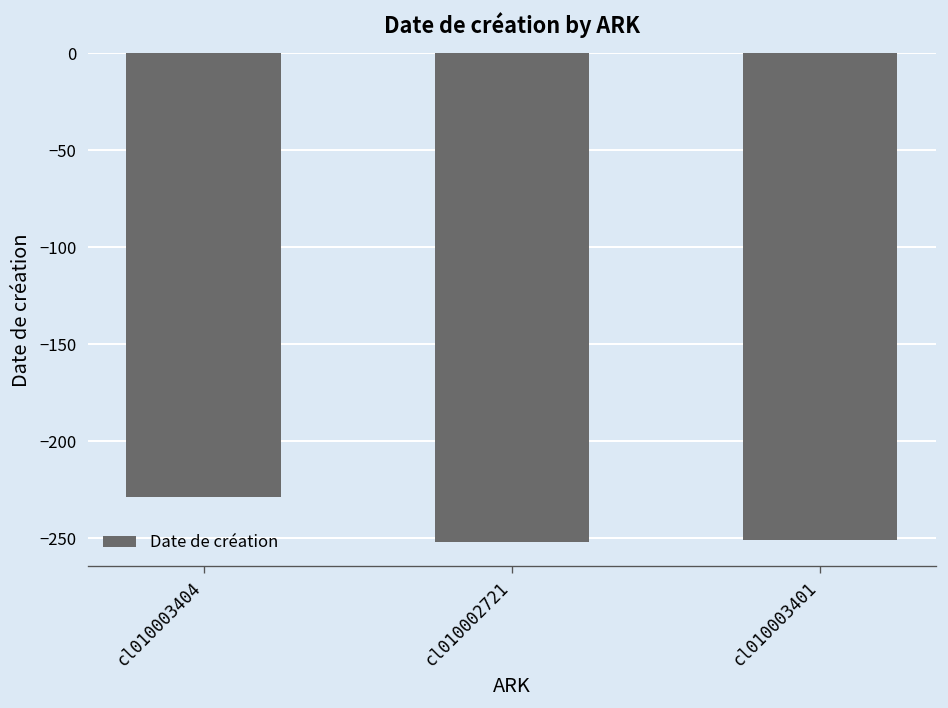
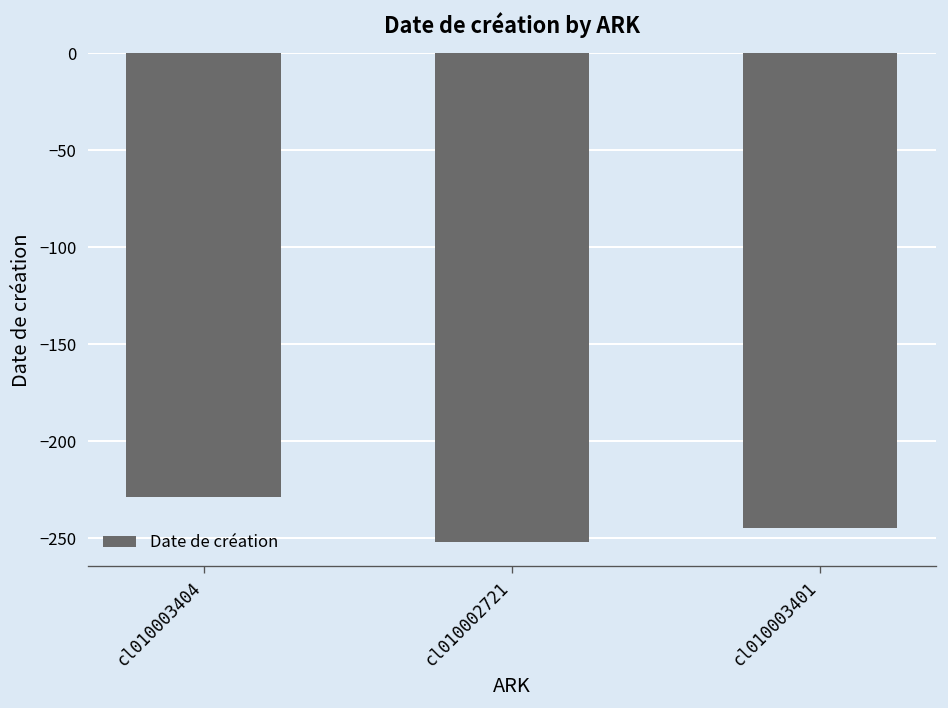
  {
    "cl010003404": -229,
    "cl010002721": -252,
-   "cl010003401": -251
+   "cl010003401": -245
  }
